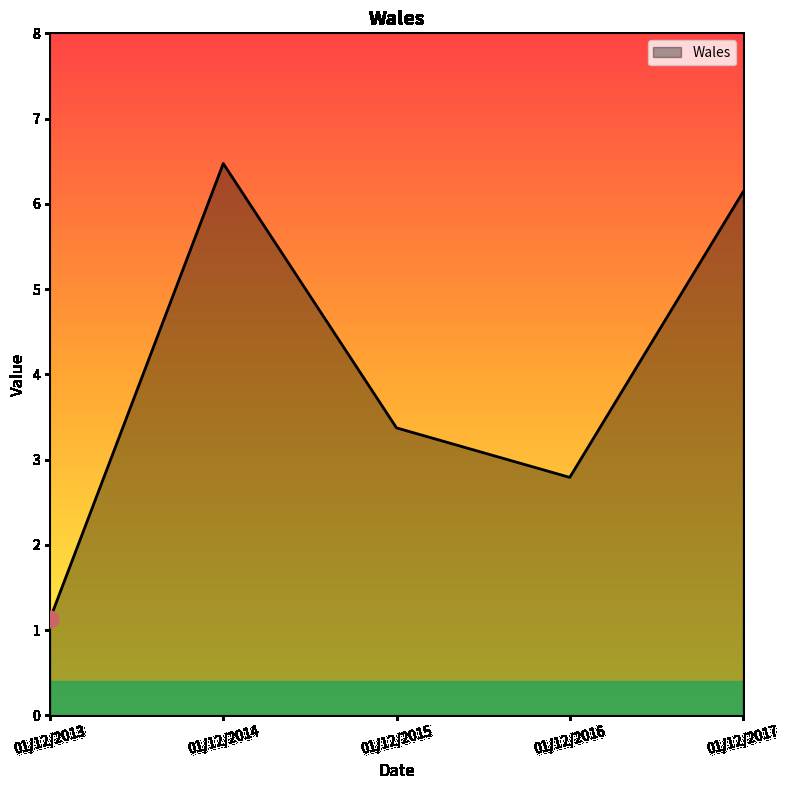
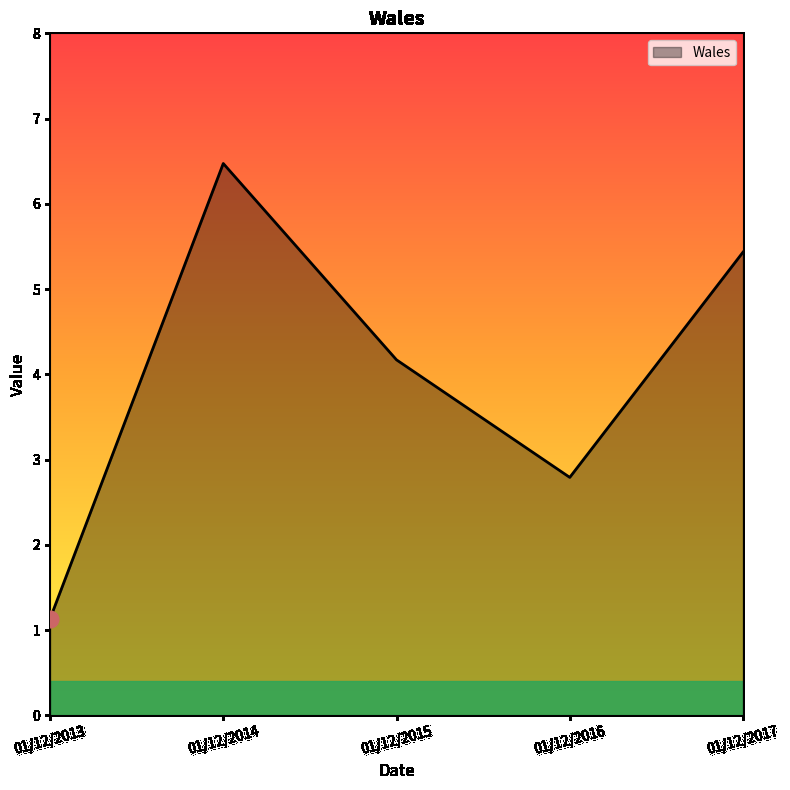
  {
    "Wales": {
      "01/12/2014": 6.5,
-     "01/12/2015": 3.4,
+     "01/12/2015": 4.2,
      "01/12/2016": 2.8,
-     "01/12/2017": 6.1
+     "01/12/2017": 5.4
    }
  }
